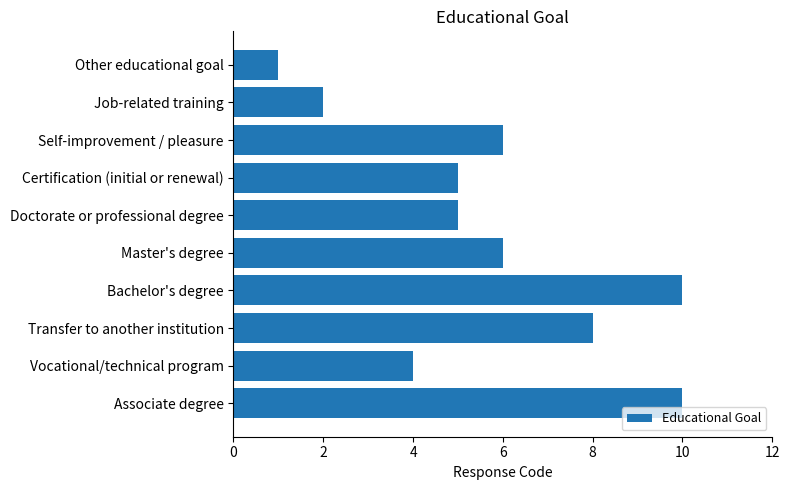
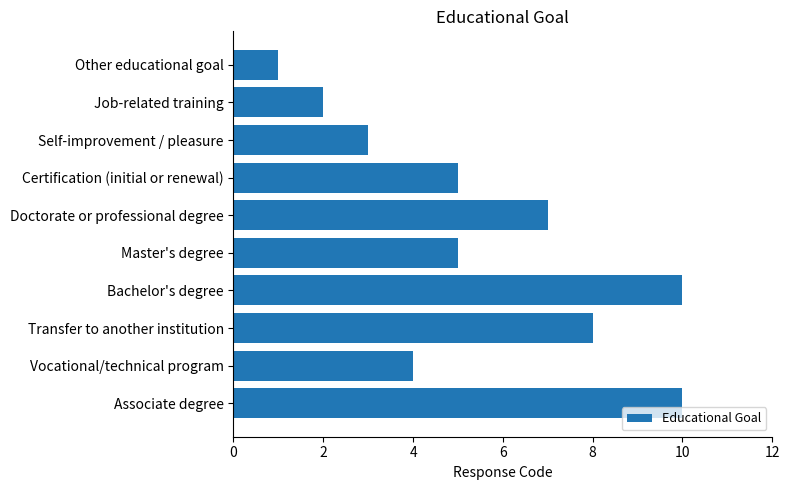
  {
    "Other educational goal": 1,
    "Job-related training": 2,
-   "Self-improvement / pleasure": 6,
+   "Self-improvement / pleasure": 3,
    "Certification (initial or renewal)": 5,
-   "Doctorate or professional degree": 5,
-   "Master's degree": 6,
+   "Doctorate or professional degree": 7,
+   "Master's degree": 5,
    "Bachelor's degree": 10,
    "Transfer to another institution": 8,
    "Vocational/technical program": 4,
    "Associate degree": 10
  }
